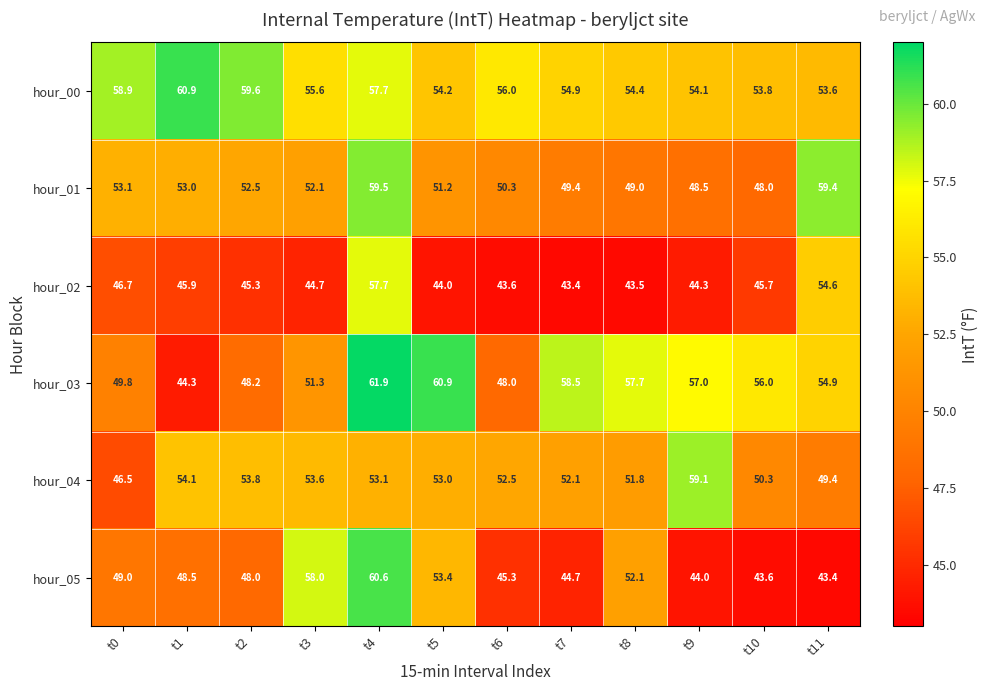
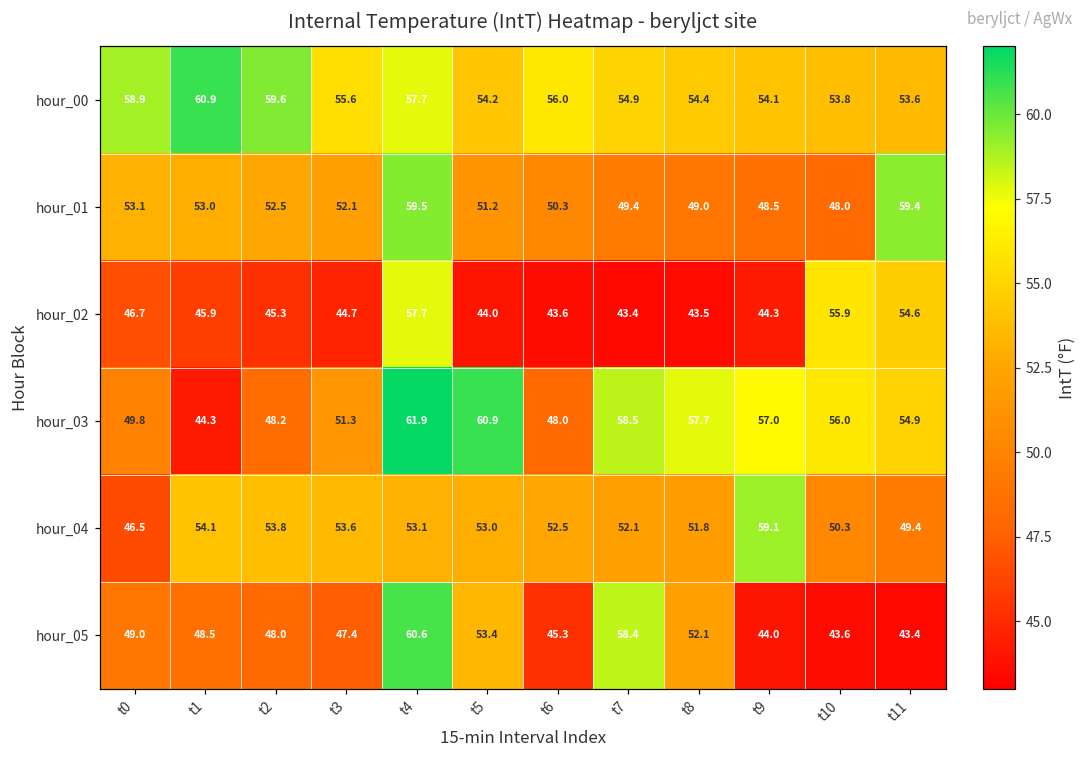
  {
    "hour_00": {
      "t0": 58.9,
      "t1": 60.9,
      "t2": 59.6,
      "t3": 55.6,
      "t4": 57.7,
      "t5": 54.2,
      "t6": 56.0,
      "t7": 54.9,
      "t8": 54.4,
      "t9": 54.1,
      "t10": 53.8,
      "t11": 53.6
    },
    "hour_01": {
      "t0": 53.1,
      "t1": 53.0,
      "t2": 52.5,
      "t3": 52.1,
      "t4": 59.5,
      "t5": 51.2,
      "t6": 50.3,
      "t7": 49.4,
      "t8": 49.0,
      "t9": 48.5,
      "t10": 48.0,
      "t11": 59.4
    },
    "hour_02": {
      "t0": 46.7,
      "t1": 45.9,
      "t2": 45.3,
      "t3": 44.7,
      "t4": 57.7,
      "t5": 44.0,
      "t6": 43.6,
      "t7": 43.4,
      "t8": 43.5,
      "t9": 44.3,
-     "t10": 45.7,
+     "t10": 55.9,
      "t11": 54.6
    },
    "hour_03": {
      "t0": 49.8,
      "t1": 44.3,
      "t2": 48.2,
      "t3": 51.3,
      "t4": 61.9,
      "t5": 60.9,
      "t6": 48.0,
      "t7": 58.5,
      "t8": 57.7,
      "t9": 57.0,
      "t10": 56.0,
      "t11": 54.9
    },
    "hour_04": {
      "t0": 46.5,
      "t1": 54.1,
      "t2": 53.8,
      "t3": 53.6,
      "t4": 53.1,
      "t5": 53.0,
      "t6": 52.5,
      "t7": 52.1,
      "t8": 51.8,
      "t9": 59.1,
      "t10": 50.3,
      "t11": 49.4
    },
    "hour_05": {
      "t0": 49.0,
      "t1": 48.5,
      "t2": 48.0,
-     "t3": 58.0,
+     "t3": 47.4,
      "t4": 60.6,
      "t5": 53.4,
      "t6": 45.3,
-     "t7": 44.7,
+     "t7": 58.4,
      "t8": 52.1,
      "t9": 44.0,
      "t10": 43.6,
      "t11": 43.4
    }
  }
